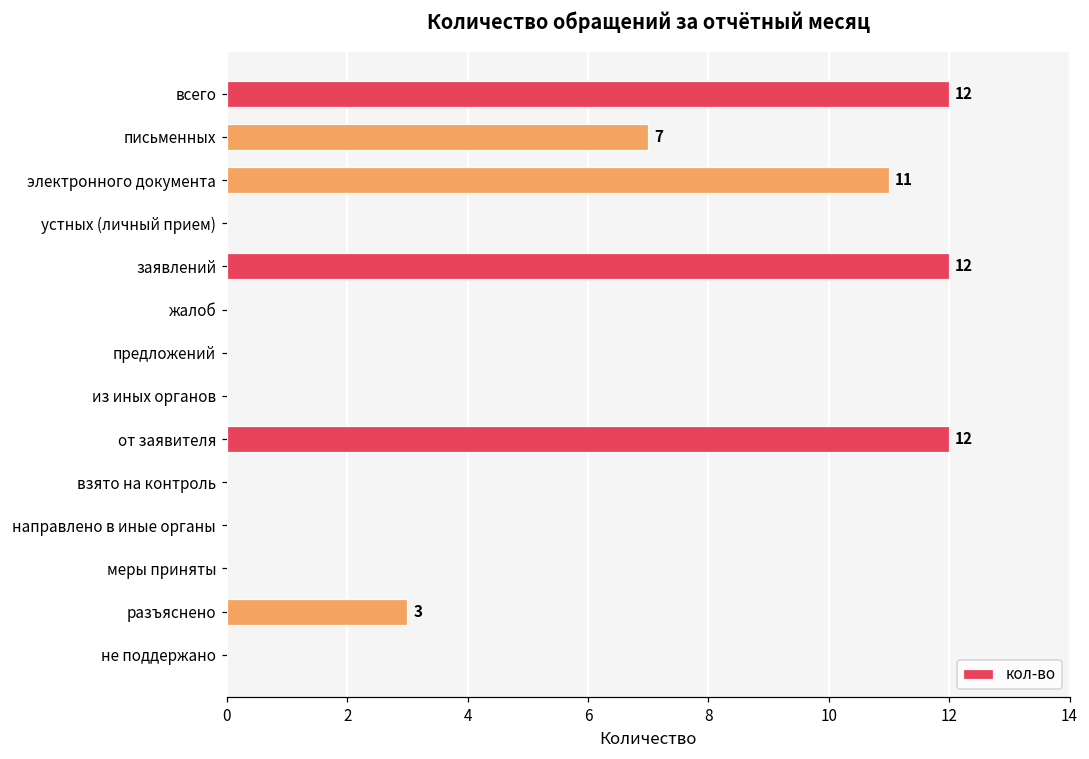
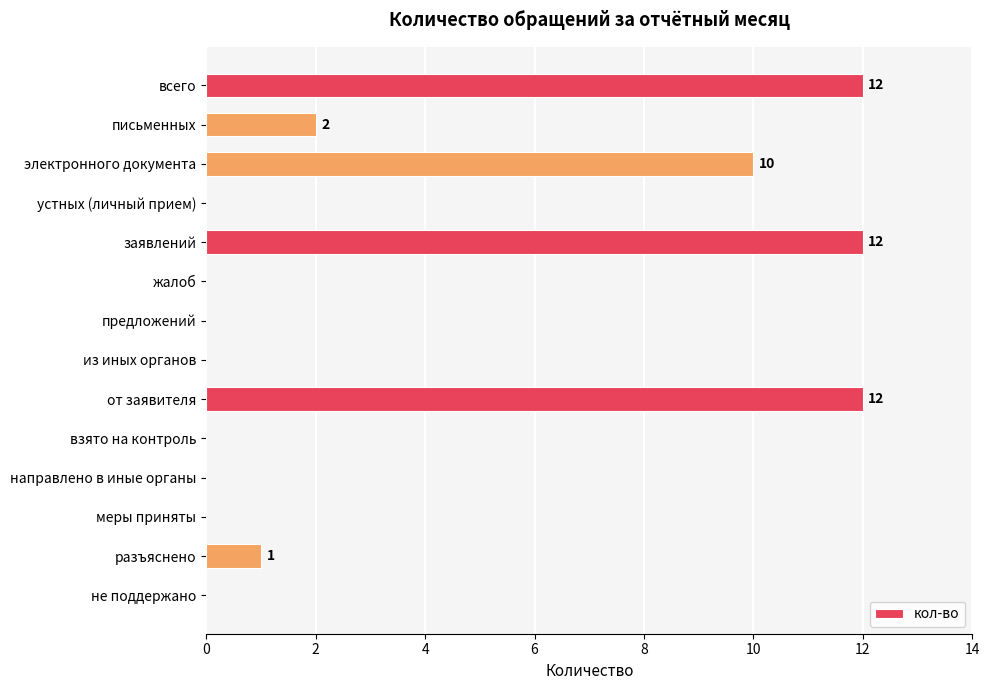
  {
    "всего": 12,
-   "письменных": 7,
-   "электронного документа": 11,
+   "письменных": 2,
+   "электронного документа": 10,
    "заявлений": 12,
    "от заявителя": 12,
-   "разъяснено": 3
+   "разъяснено": 1
  }
